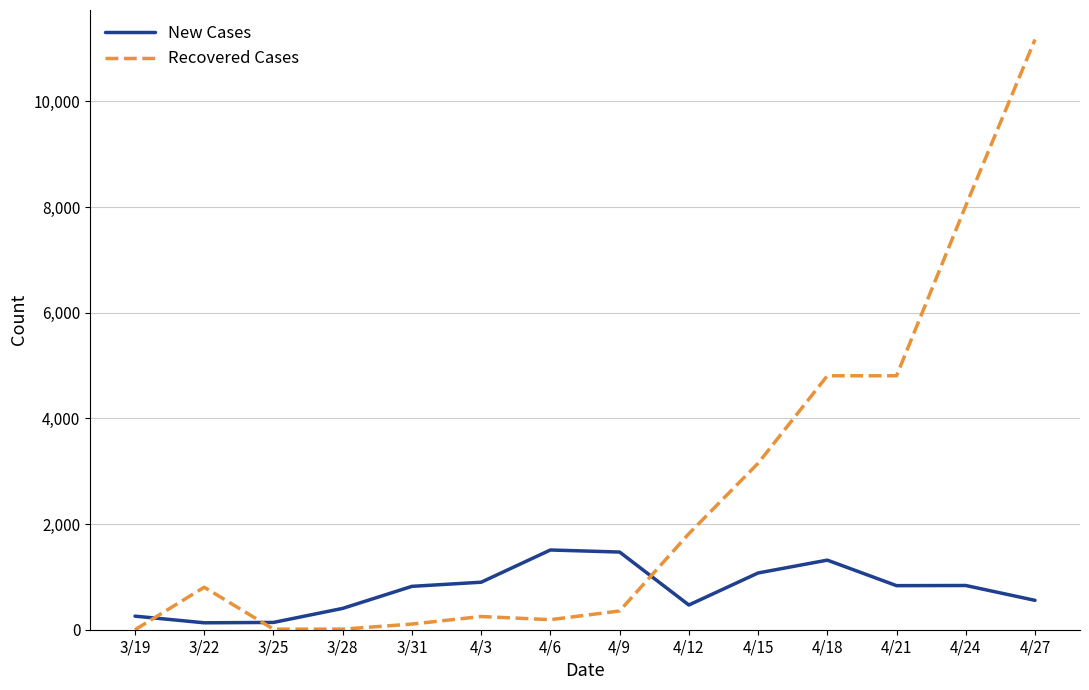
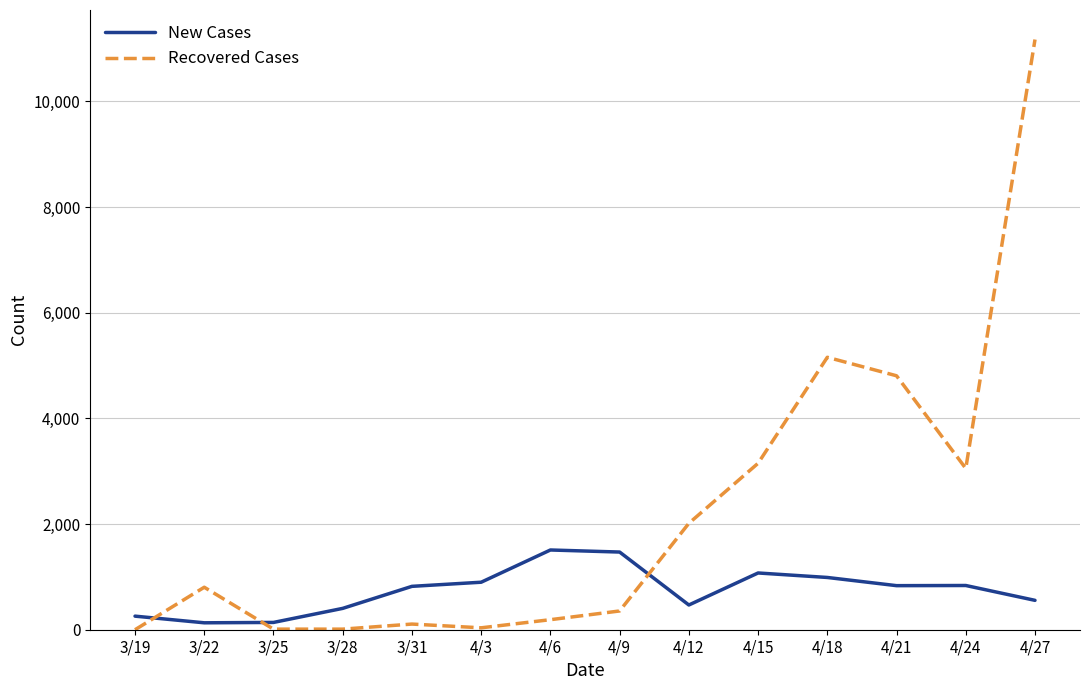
  {
    "New Cases": {
      "3/19": "300",
      "3/22": "100",
      "3/25": "100",
      "3/28": "400",
      "3/31": "800",
      "4/3": "900",
      "4/6": "1,500",
      "4/9": "1,500",
      "4/12": "500",
      "4/15": "1,100",
-     "4/18": "1,300",
+     "4/18": "1,000",
      "4/21": "800",
      "4/24": "800",
      "4/27": "600"
    },
    "Recovered Cases": {
      "3/19": "0",
      "3/22": "800",
      "3/25": "0",
      "3/28": "0",
      "3/31": "100",
-     "4/3": "300",
+     "4/3": "0",
      "4/6": "200",
      "4/9": "400",
-     "4/12": "1,800",
+     "4/12": "2,000",
      "4/15": "3,200",
-     "4/18": "4,800",
+     "4/18": "5,200",
      "4/21": "4,800",
-     "4/24": "8,000",
+     "4/24": "3,100",
      "4/27": "11,200"
    }
  }
